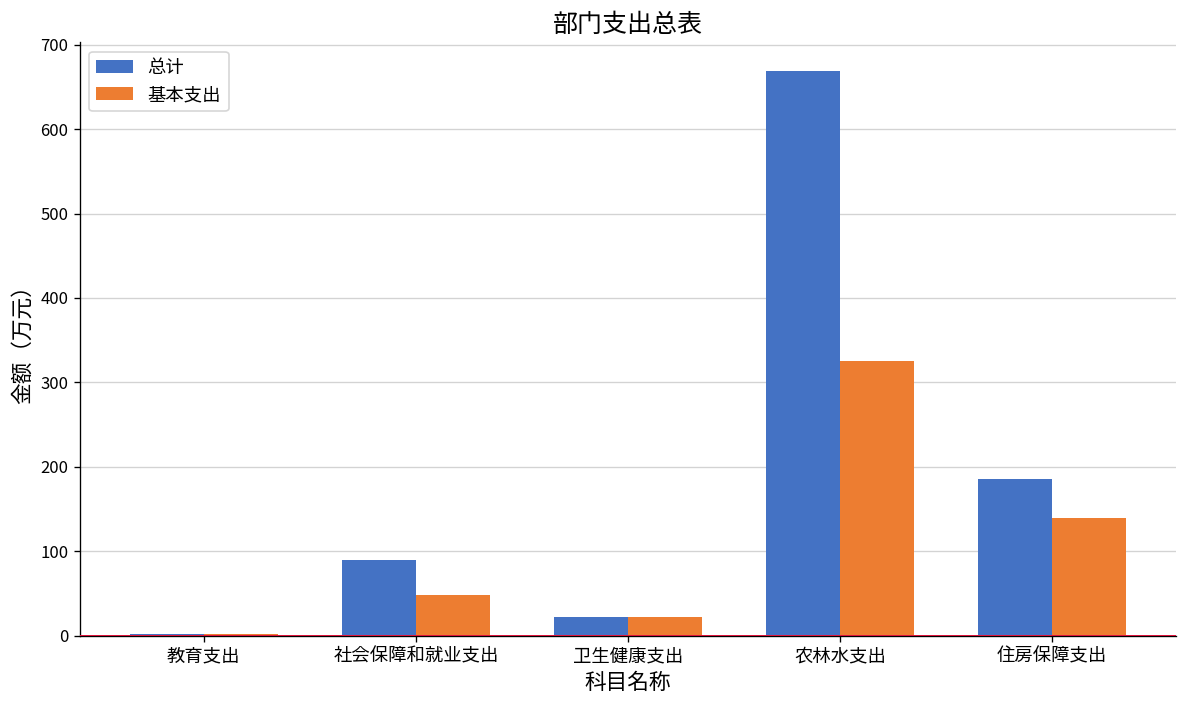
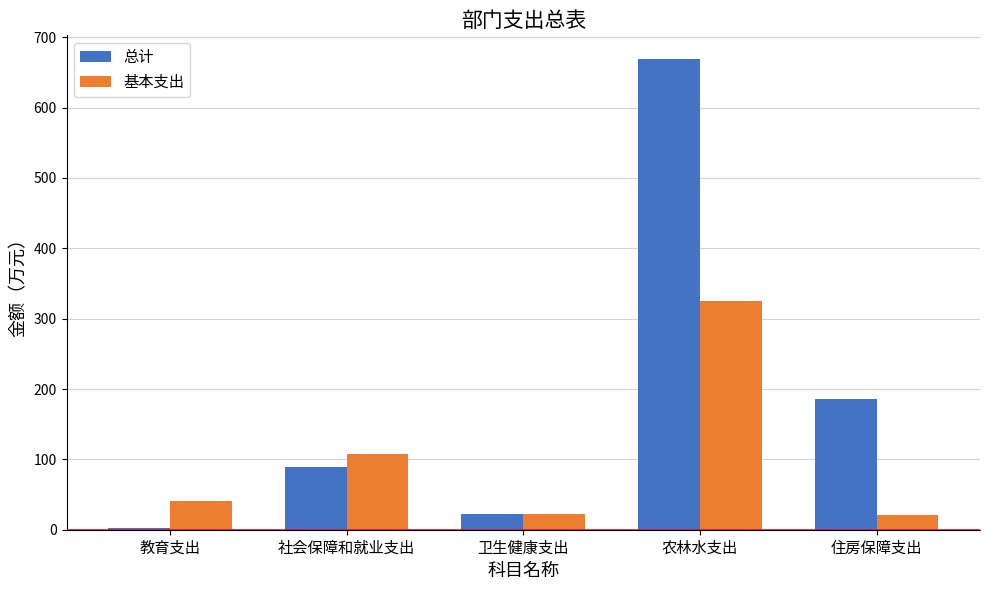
  {
    "总计": {
      "社会保障和就业支出": 90,
      "卫生健康支出": 20,
      "农林水支出": 670,
      "住房保障支出": 190
    },
    "基本支出": {
-     "教育支出": 0,
-     "社会保障和就业支出": 50,
+     "教育支出": 40,
+     "社会保障和就业支出": 110,
      "卫生健康支出": 20,
      "农林水支出": 330,
-     "住房保障支出": 140
+     "住房保障支出": 20
    }
  }
